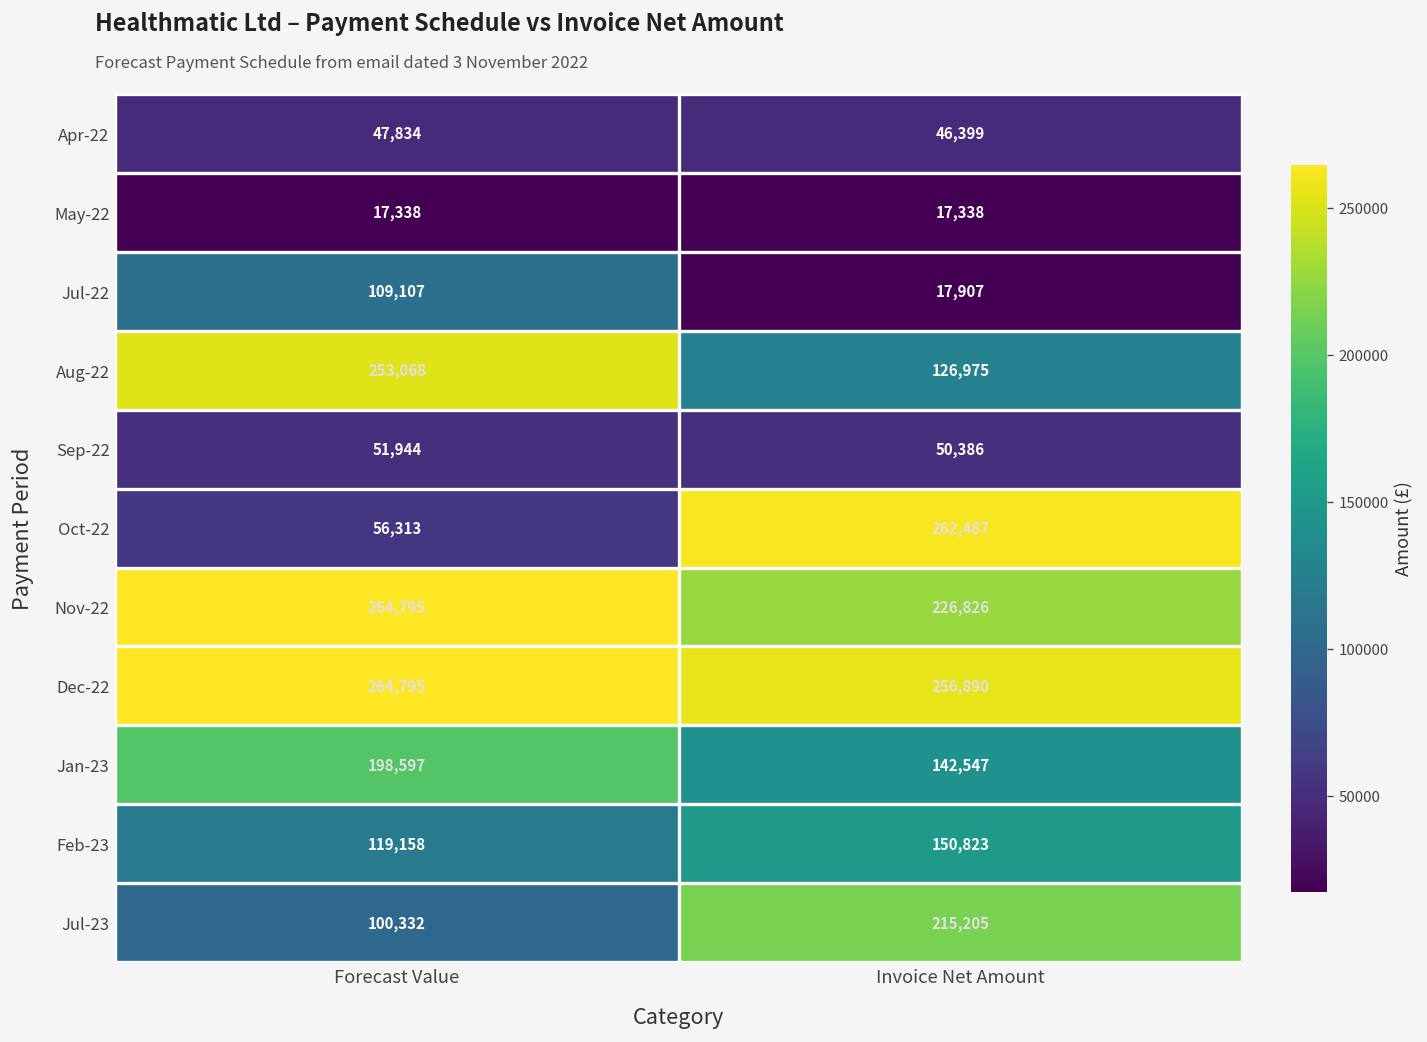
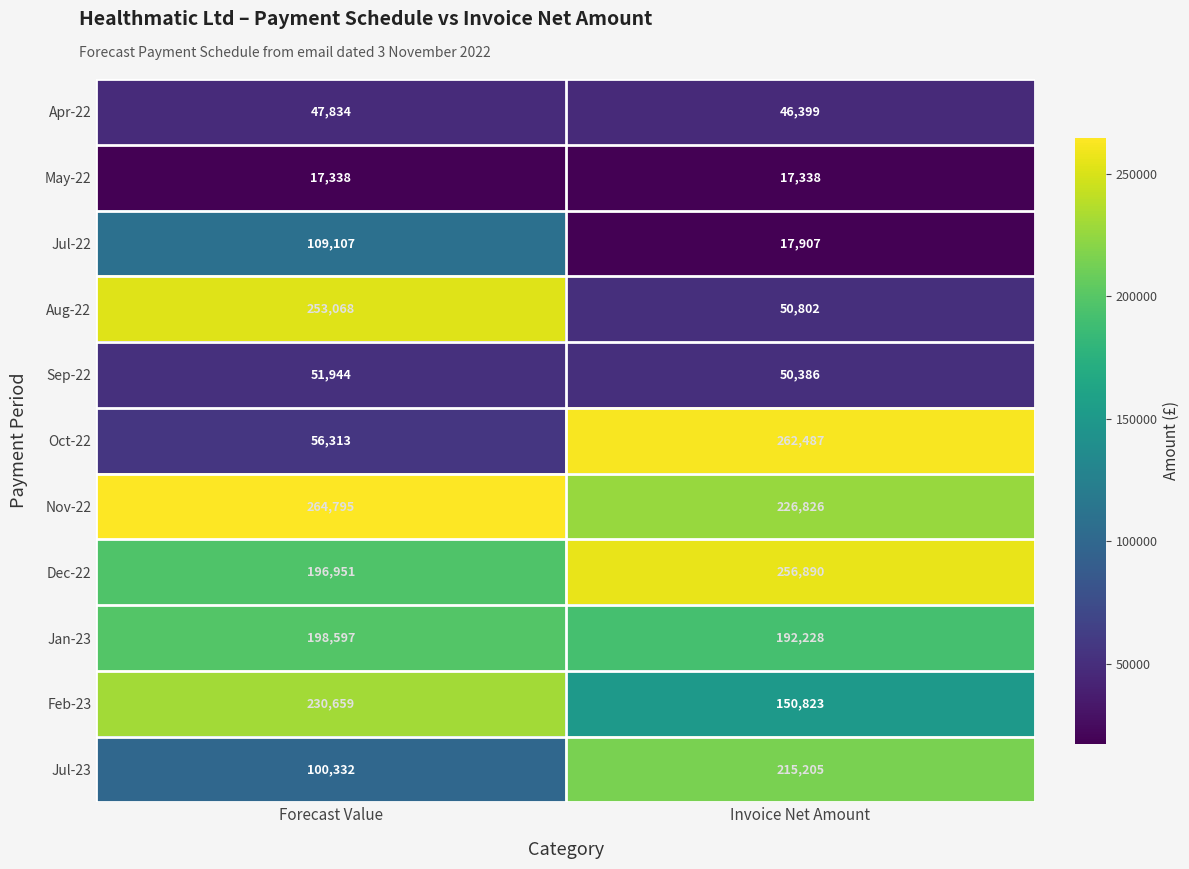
  {
    "Apr-22": {
      "Forecast Value": "47,834",
      "Invoice Net Amount": "46,399"
    },
    "May-22": {
      "Forecast Value": "17,338",
      "Invoice Net Amount": "17,338"
    },
    "Jul-22": {
      "Forecast Value": "109,107",
      "Invoice Net Amount": "17,907"
    },
    "Aug-22": {
      "Forecast Value": "253,068",
-     "Invoice Net Amount": "126,975"
+     "Invoice Net Amount": "50,802"
    },
    "Sep-22": {
      "Forecast Value": "51,944",
      "Invoice Net Amount": "50,386"
    },
    "Oct-22": {
      "Forecast Value": "56,313",
      "Invoice Net Amount": "262,487"
    },
    "Nov-22": {
      "Forecast Value": "264,795",
      "Invoice Net Amount": "226,826"
    },
    "Dec-22": {
-     "Forecast Value": "264,795",
+     "Forecast Value": "196,951",
      "Invoice Net Amount": "256,890"
    },
    "Jan-23": {
      "Forecast Value": "198,597",
-     "Invoice Net Amount": "142,547"
+     "Invoice Net Amount": "192,228"
    },
    "Feb-23": {
-     "Forecast Value": "119,158",
+     "Forecast Value": "230,659",
      "Invoice Net Amount": "150,823"
    },
    "Jul-23": {
      "Forecast Value": "100,332",
      "Invoice Net Amount": "215,205"
    }
  }
